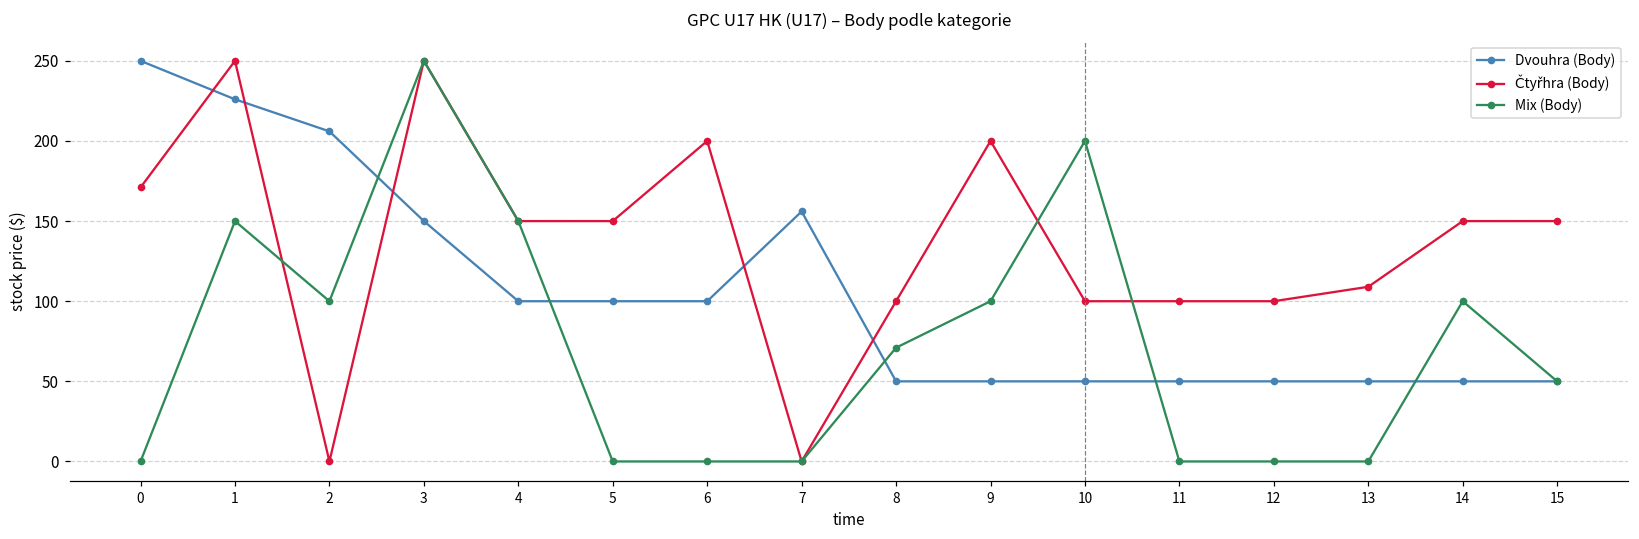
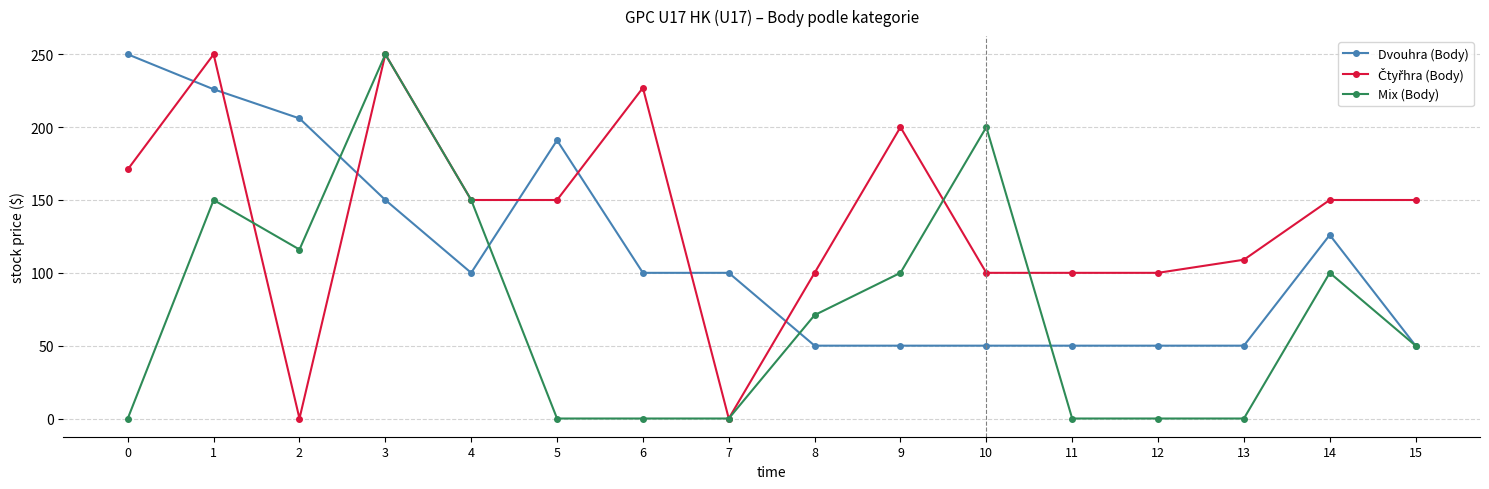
  {
    "Dvouhra (Body)": {
      "0": 250,
      "1": 226,
      "2": 206,
      "3": 150,
      "4": 100,
-     "5": 100,
+     "5": 191,
      "6": 100,
-     "7": 156,
+     "7": 100,
      "8": 50,
      "9": 50,
      "10": 50,
      "11": 50,
      "12": 50,
      "13": 50,
-     "14": 50
+     "14": 126
    },
    "Čtyřhra (Body)": {
      "0": 171,
      "1": 250,
      "2": 0,
      "5": 150,
-     "6": 200,
+     "6": 227,
      "8": 100,
      "9": 200,
      "10": 100,
      "11": 100,
      "12": 100,
      "13": 109,
      "14": 150,
      "15": 150
    },
    "Mix (Body)": {
      "0": 0,
      "1": 150,
-     "2": 100,
+     "2": 116,
      "5": 0,
      "6": 0,
      "8": 71,
      "9": 100,
      "10": 200,
      "11": 0,
      "12": 0,
      "13": 0,
      "14": 100
    }
  }
